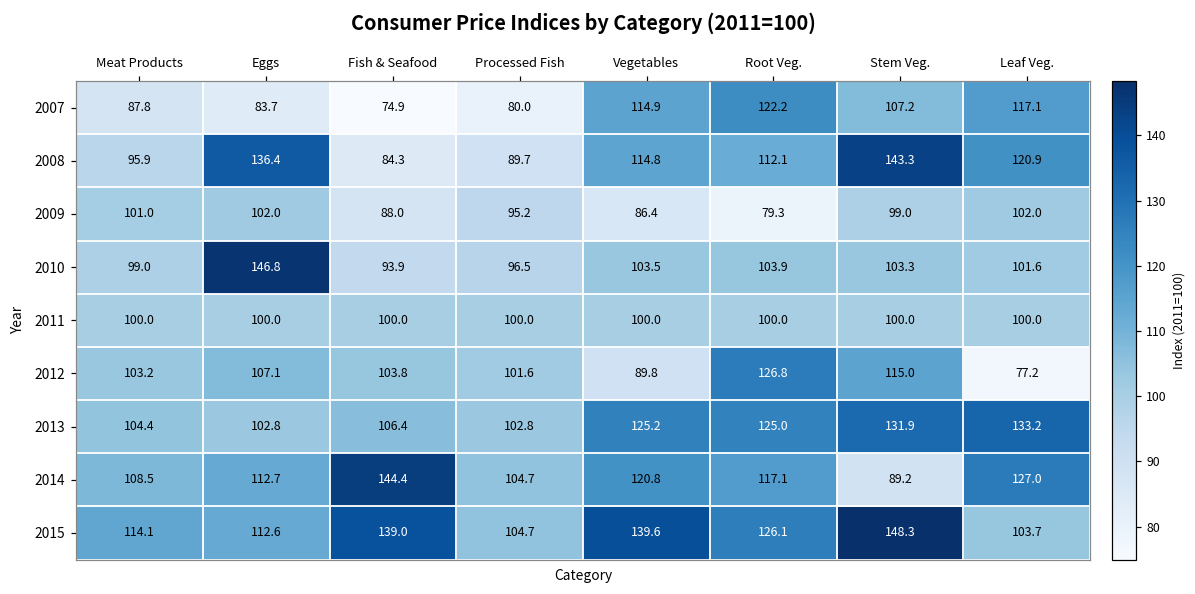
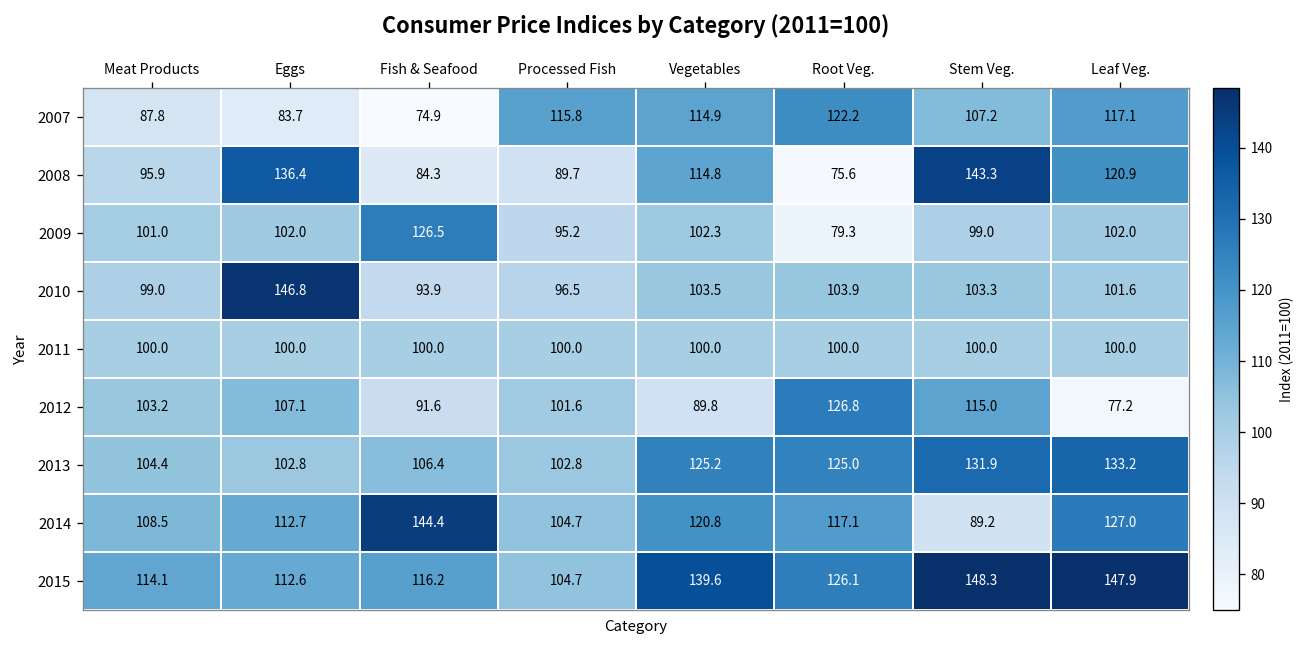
  {
    "2007": {
      "Meat Products": 87.8,
      "Eggs": 83.7,
      "Fish & Seafood": 74.9,
-     "Processed Fish": 80.0,
+     "Processed Fish": 115.8,
      "Vegetables": 114.9,
      "Root Veg.": 122.2,
      "Stem Veg.": 107.2,
      "Leaf Veg.": 117.1
    },
    "2008": {
      "Meat Products": 95.9,
      "Eggs": 136.4,
      "Fish & Seafood": 84.3,
      "Processed Fish": 89.7,
      "Vegetables": 114.8,
-     "Root Veg.": 112.1,
+     "Root Veg.": 75.6,
      "Stem Veg.": 143.3,
      "Leaf Veg.": 120.9
    },
    "2009": {
      "Meat Products": 101.0,
      "Eggs": 102.0,
-     "Fish & Seafood": 88.0,
+     "Fish & Seafood": 126.5,
      "Processed Fish": 95.2,
-     "Vegetables": 86.4,
+     "Vegetables": 102.3,
      "Root Veg.": 79.3,
      "Stem Veg.": 99.0,
      "Leaf Veg.": 102.0
    },
    "2010": {
      "Meat Products": 99.0,
      "Eggs": 146.8,
      "Fish & Seafood": 93.9,
      "Processed Fish": 96.5,
      "Vegetables": 103.5,
      "Root Veg.": 103.9,
      "Stem Veg.": 103.3,
      "Leaf Veg.": 101.6
    },
    "2011": {
      "Meat Products": 100.0,
      "Eggs": 100.0,
      "Fish & Seafood": 100.0,
      "Processed Fish": 100.0,
      "Vegetables": 100.0,
      "Root Veg.": 100.0,
      "Stem Veg.": 100.0,
      "Leaf Veg.": 100.0
    },
    "2012": {
      "Meat Products": 103.2,
      "Eggs": 107.1,
-     "Fish & Seafood": 103.8,
+     "Fish & Seafood": 91.6,
      "Processed Fish": 101.6,
      "Vegetables": 89.8,
      "Root Veg.": 126.8,
      "Stem Veg.": 115.0,
      "Leaf Veg.": 77.2
    },
    "2013": {
      "Meat Products": 104.4,
      "Eggs": 102.8,
      "Fish & Seafood": 106.4,
      "Processed Fish": 102.8,
      "Vegetables": 125.2,
      "Root Veg.": 125.0,
      "Stem Veg.": 131.9,
      "Leaf Veg.": 133.2
    },
    "2014": {
      "Meat Products": 108.5,
      "Eggs": 112.7,
      "Fish & Seafood": 144.4,
      "Processed Fish": 104.7,
      "Vegetables": 120.8,
      "Root Veg.": 117.1,
      "Stem Veg.": 89.2,
      "Leaf Veg.": 127.0
    },
    "2015": {
      "Meat Products": 114.1,
      "Eggs": 112.6,
-     "Fish & Seafood": 139.0,
+     "Fish & Seafood": 116.2,
      "Processed Fish": 104.7,
      "Vegetables": 139.6,
      "Root Veg.": 126.1,
      "Stem Veg.": 148.3,
-     "Leaf Veg.": 103.7
+     "Leaf Veg.": 147.9
    }
  }
